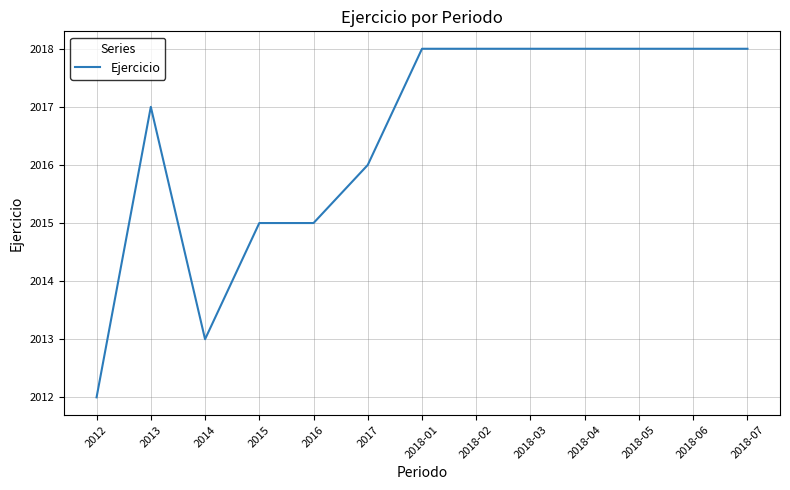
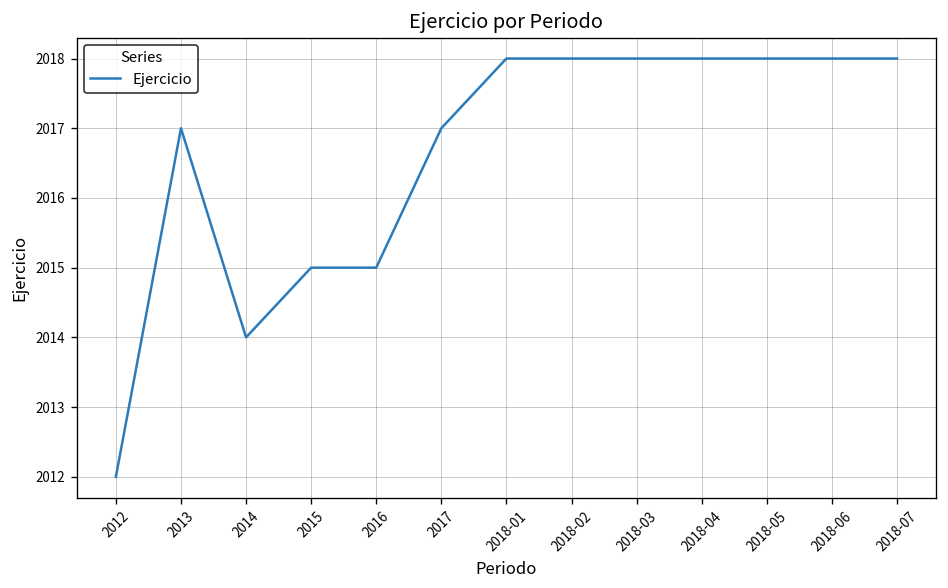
  {
    "2012": 2012,
    "2013": 2017,
-   "2014": 2013,
+   "2014": 2014,
    "2015": 2015,
    "2016": 2015,
-   "2017": 2016,
+   "2017": 2017,
    "2018-01": 2018,
    "2018-02": 2018,
    "2018-03": 2018,
    "2018-04": 2018,
    "2018-05": 2018,
    "2018-06": 2018,
    "2018-07": 2018
  }
